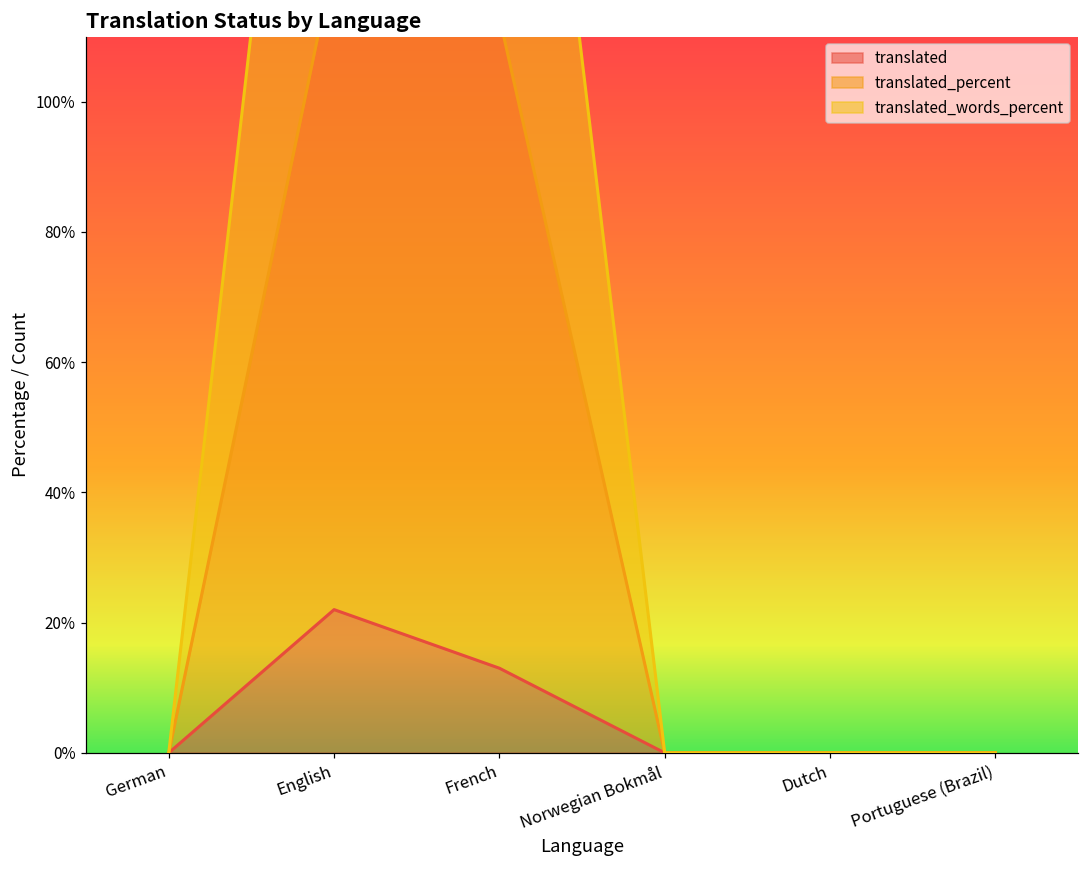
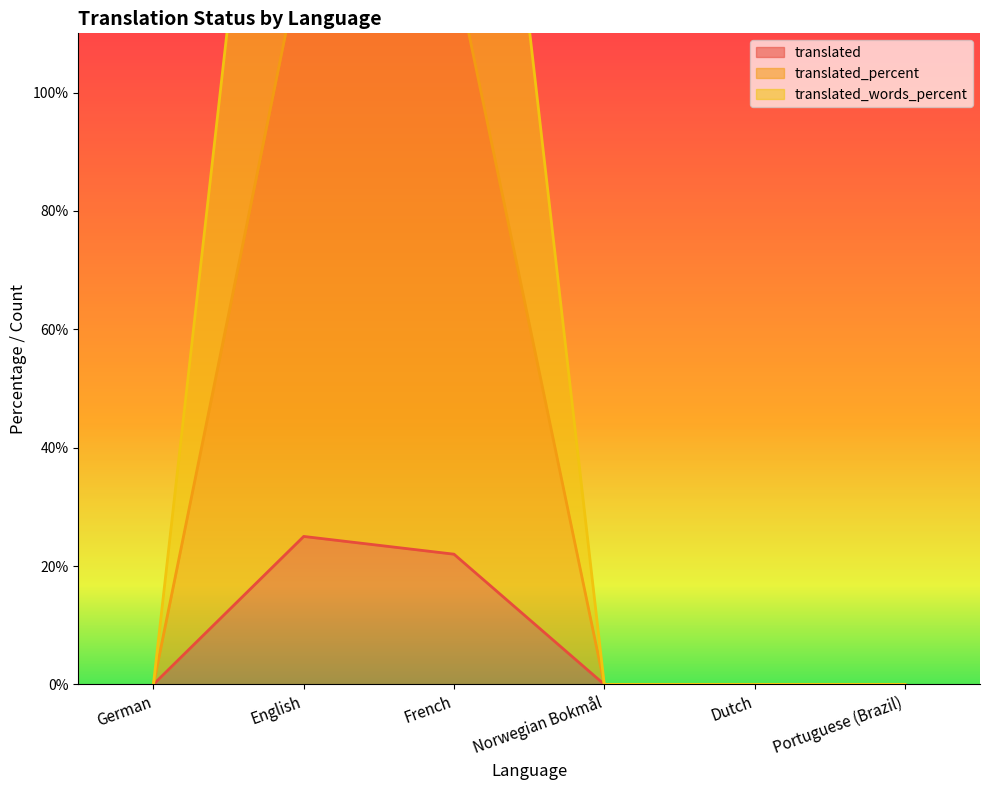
  {
    "translated": {
-     "English": "22%",
-     "French": "13%"
+     "English": "25%",
+     "French": "22%"
    }
  }
